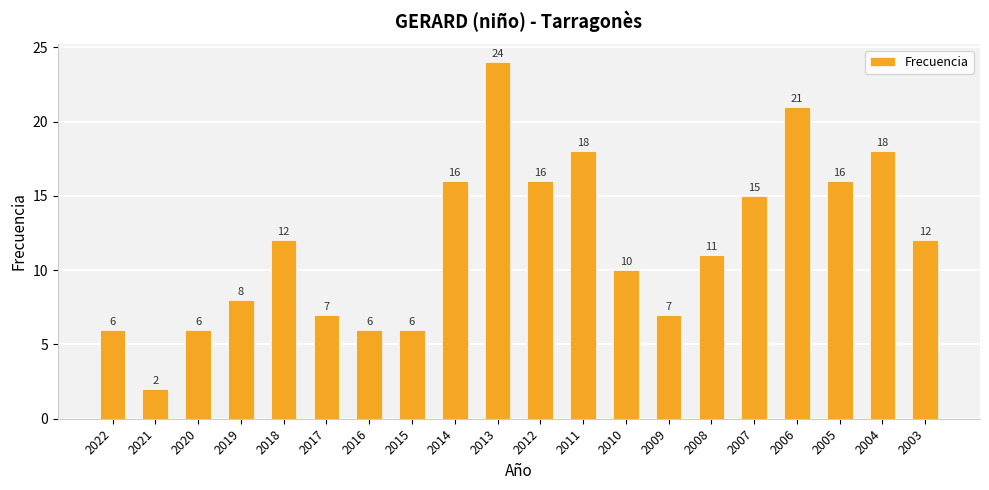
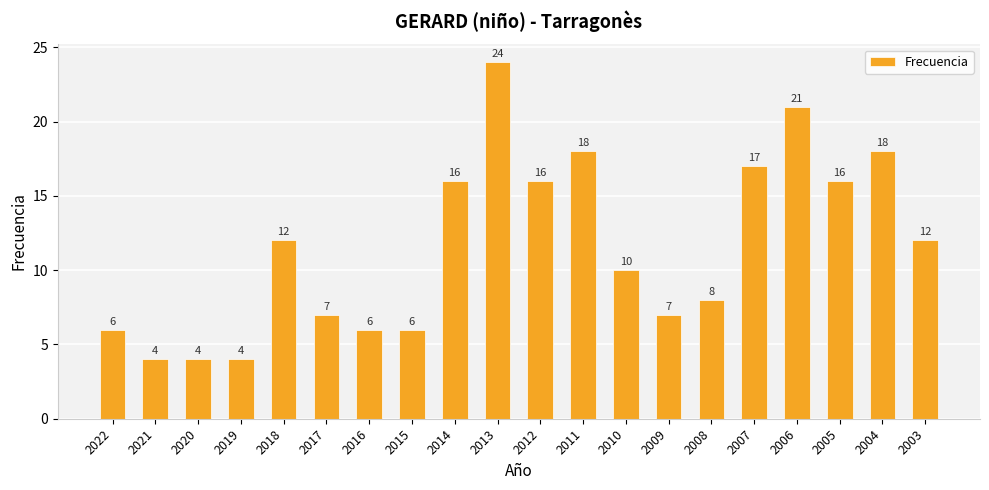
  {
    "2022": 6,
-   "2021": 2,
-   "2020": 6,
-   "2019": 8,
+   "2021": 4,
+   "2020": 4,
+   "2019": 4,
    "2018": 12,
    "2017": 7,
    "2016": 6,
    "2015": 6,
    "2014": 16,
    "2013": 24,
    "2012": 16,
    "2011": 18,
    "2010": 10,
    "2009": 7,
-   "2008": 11,
-   "2007": 15,
+   "2008": 8,
+   "2007": 17,
    "2006": 21,
    "2005": 16,
    "2004": 18,
    "2003": 12
  }
